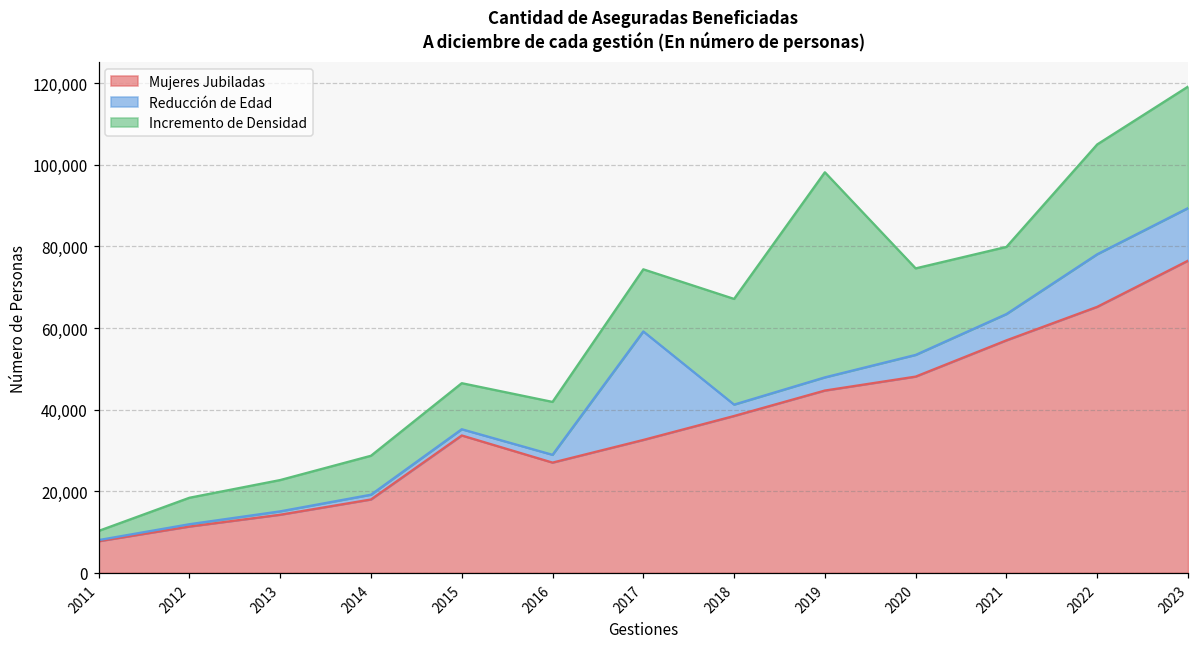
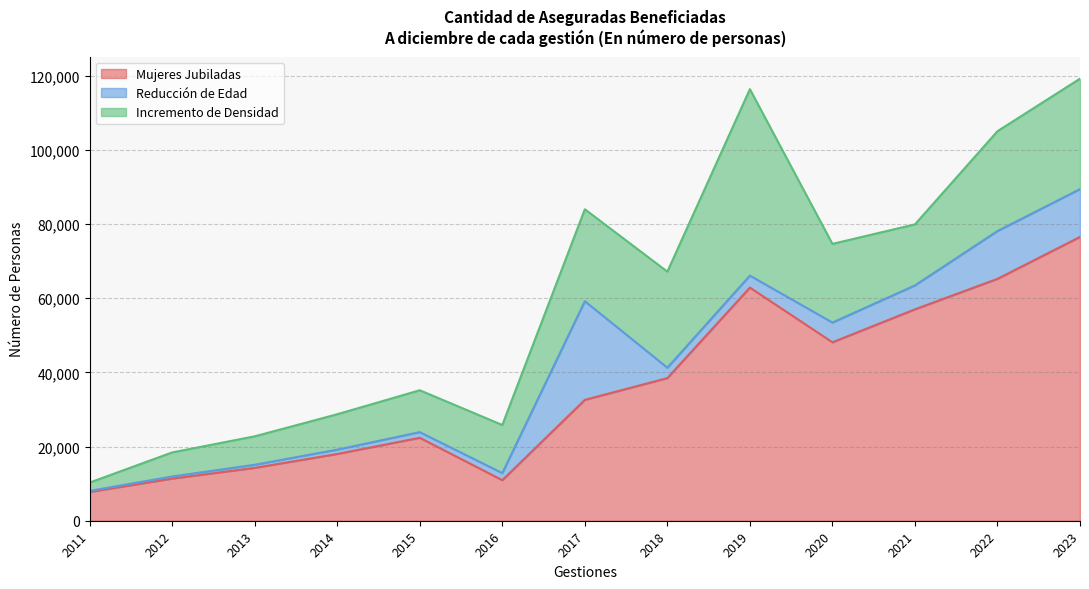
  {
    "Mujeres Jubiladas": {
      "2013": "14,000",
      "2014": "18,000",
-     "2015": "34,000",
-     "2016": "27,000",
+     "2015": "22,000",
+     "2016": "11,000",
      "2017": "33,000",
      "2018": "38,000",
-     "2019": "45,000",
+     "2019": "63,000",
      "2020": "48,000",
      "2021": "57,000",
      "2022": "65,000",
      "2023": "77,000"
    },
    "Reducción de Edad": {
      "2013": "1,000",
      "2014": "1,000",
      "2015": "2,000",
      "2016": "2,000",
      "2017": "27,000",
      "2018": "3,000",
      "2019": "3,000",
      "2020": "5,000",
      "2021": "6,000",
      "2022": "13,000",
      "2023": "13,000"
    },
    "Incremento de Densidad": {
      "2011": "2,000",
      "2012": "6,000",
      "2013": "8,000",
      "2014": "10,000",
      "2015": "11,000",
      "2016": "13,000",
-     "2017": "15,000",
+     "2017": "25,000",
      "2018": "26,000",
      "2019": "50,000",
      "2020": "21,000",
      "2021": "16,000",
      "2022": "27,000",
      "2023": "30,000"
    }
  }
